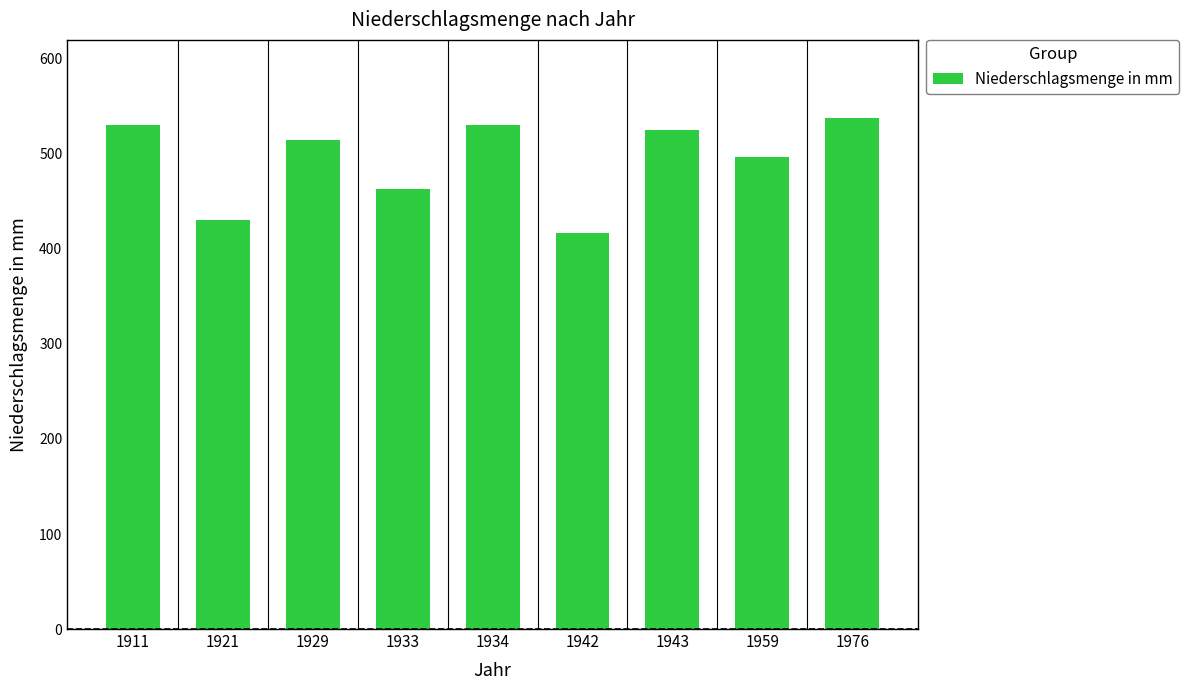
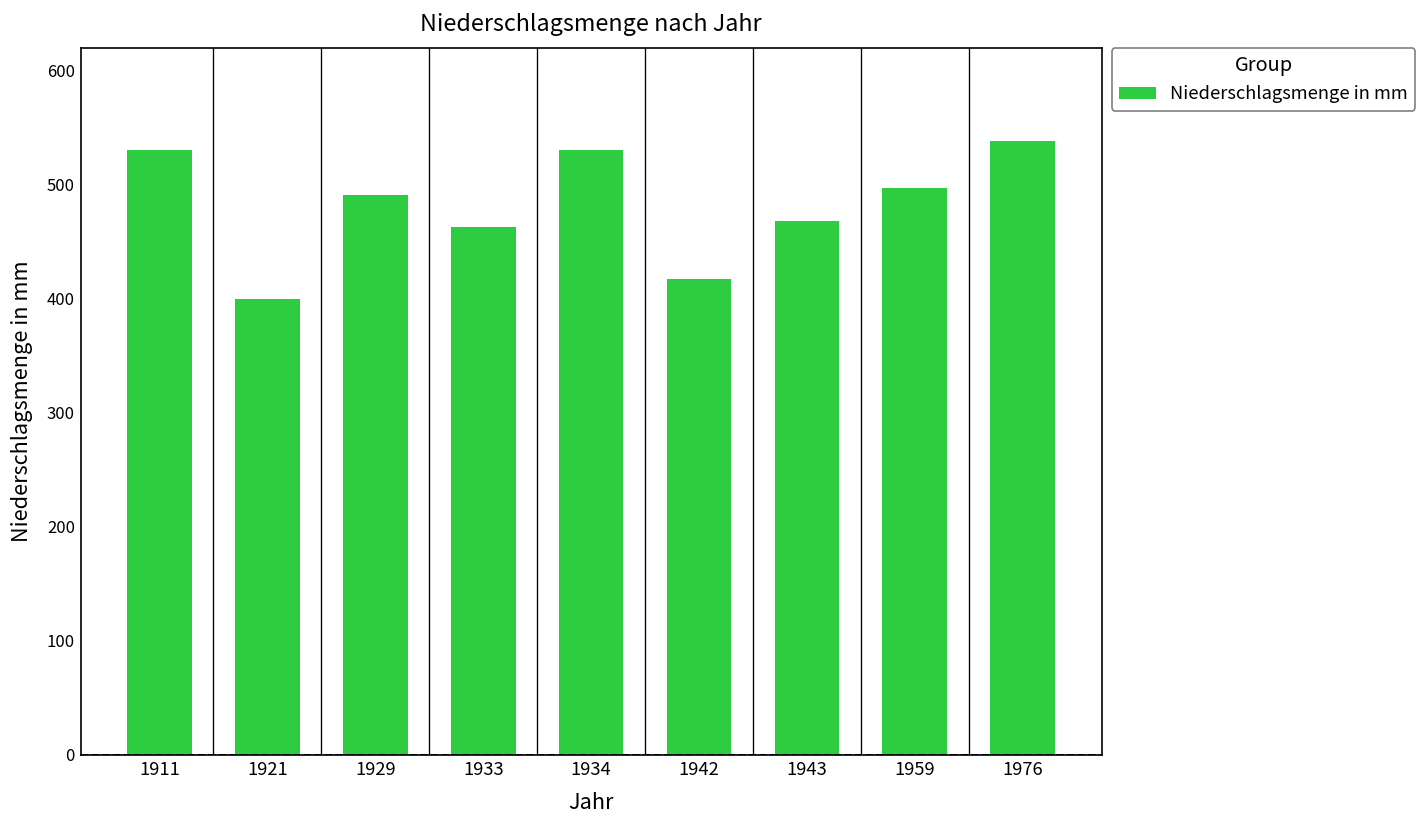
  {
    "1911": 530,
-   "1921": 430,
-   "1929": 520,
+   "1921": 400,
+   "1929": 490,
    "1933": 460,
    "1934": 530,
    "1942": 420,
-   "1943": 530,
+   "1943": 470,
    "1959": 500,
    "1976": 540
  }
